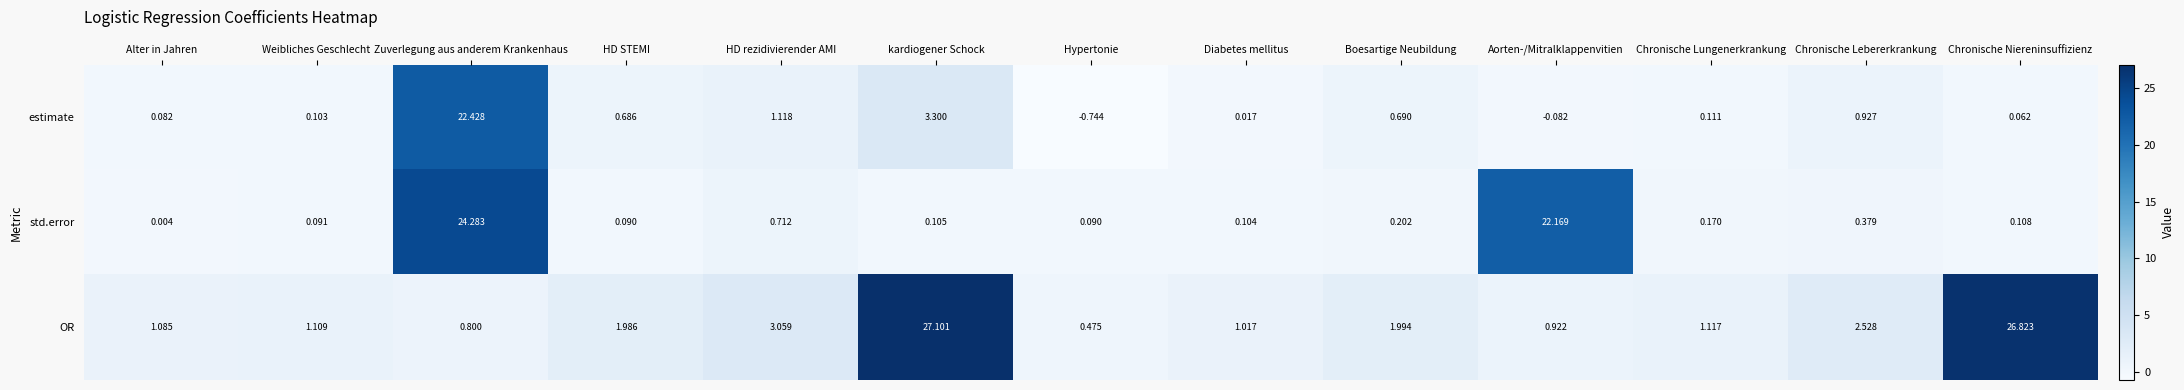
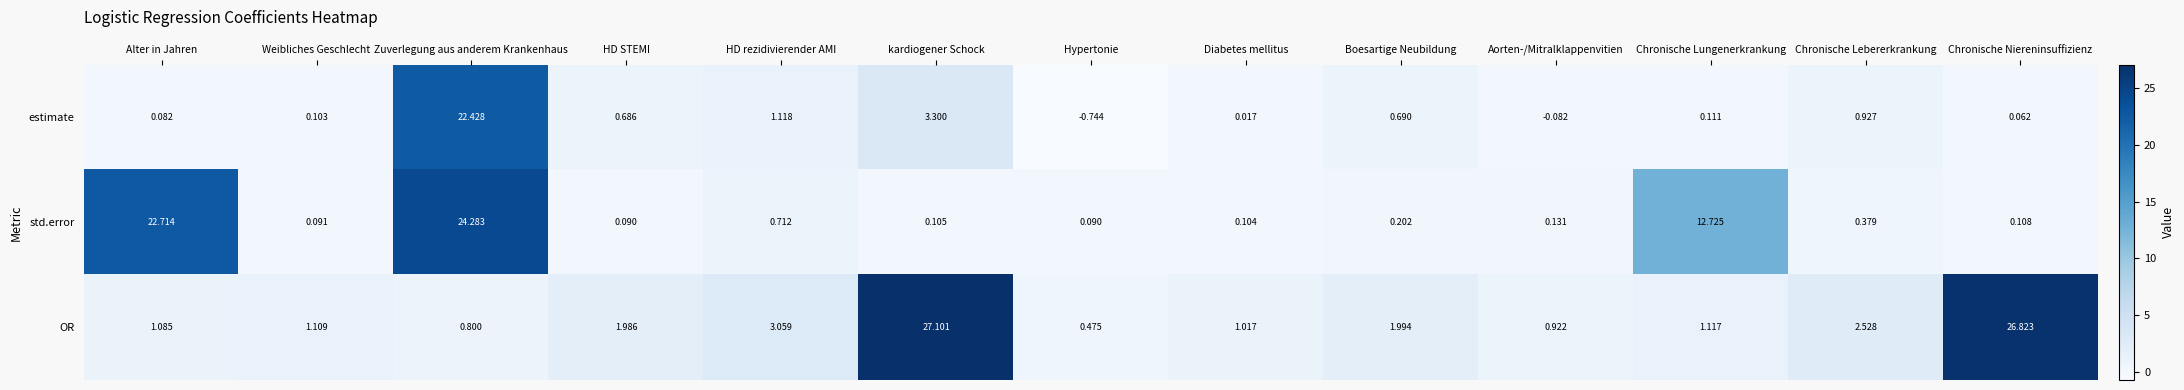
  {
    "estimate": {
      "Alter in Jahren": 0.082,
      "Weibliches Geschlecht": 0.103,
      "Zuverlegung aus anderem Krankenhaus": 22.428,
      "HD STEMI": 0.686,
      "HD rezidivierender AMI": 1.118,
      "kardiogener Schock": 3.300,
      "Hypertonie": -0.744,
      "Diabetes mellitus": 0.017,
      "Boesartige Neubildung": 0.690,
      "Aorten-/Mitralklappenvitien": -0.082,
      "Chronische Lungenerkrankung": 0.111,
      "Chronische Lebererkrankung": 0.927,
      "Chronische Niereninsuffizienz": 0.062
    },
    "std.error": {
-     "Alter in Jahren": 0.004,
+     "Alter in Jahren": 22.714,
      "Weibliches Geschlecht": 0.091,
      "Zuverlegung aus anderem Krankenhaus": 24.283,
      "HD STEMI": 0.090,
      "HD rezidivierender AMI": 0.712,
      "kardiogener Schock": 0.105,
      "Hypertonie": 0.090,
      "Diabetes mellitus": 0.104,
      "Boesartige Neubildung": 0.202,
-     "Aorten-/Mitralklappenvitien": 22.169,
-     "Chronische Lungenerkrankung": 0.170,
+     "Aorten-/Mitralklappenvitien": 0.131,
+     "Chronische Lungenerkrankung": 12.725,
      "Chronische Lebererkrankung": 0.379,
      "Chronische Niereninsuffizienz": 0.108
    },
    "OR": {
      "Alter in Jahren": 1.085,
      "Weibliches Geschlecht": 1.109,
      "Zuverlegung aus anderem Krankenhaus": 0.800,
      "HD STEMI": 1.986,
      "HD rezidivierender AMI": 3.059,
      "kardiogener Schock": 27.101,
      "Hypertonie": 0.475,
      "Diabetes mellitus": 1.017,
      "Boesartige Neubildung": 1.994,
      "Aorten-/Mitralklappenvitien": 0.922,
      "Chronische Lungenerkrankung": 1.117,
      "Chronische Lebererkrankung": 2.528,
      "Chronische Niereninsuffizienz": 26.823
    }
  }
